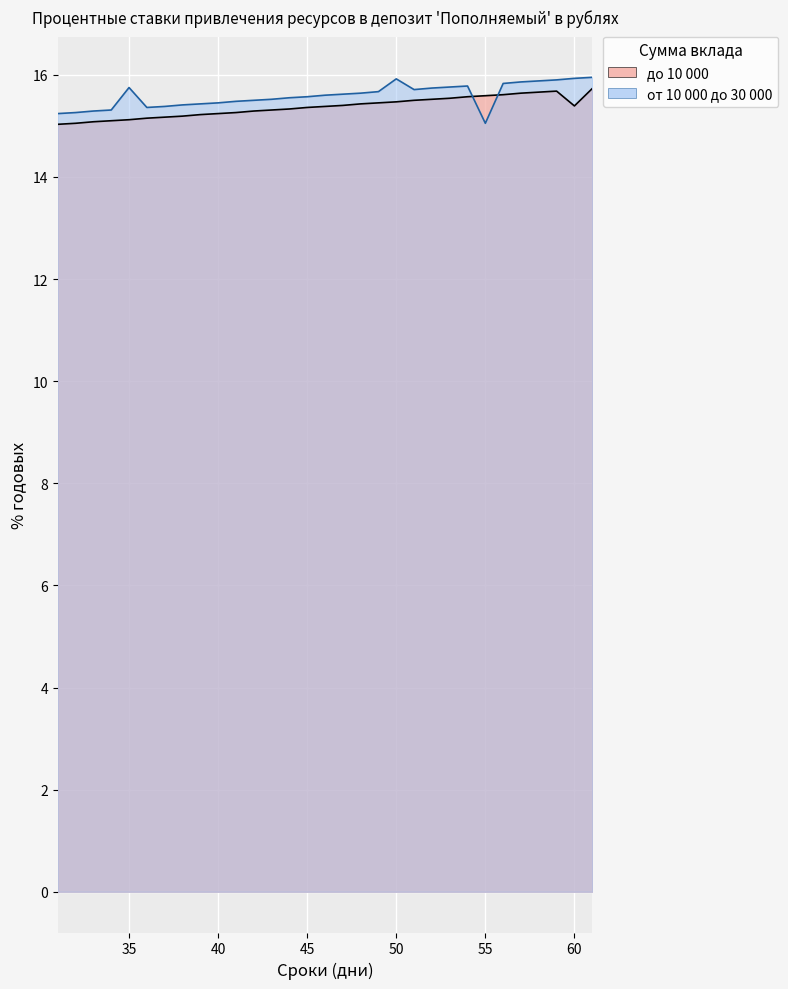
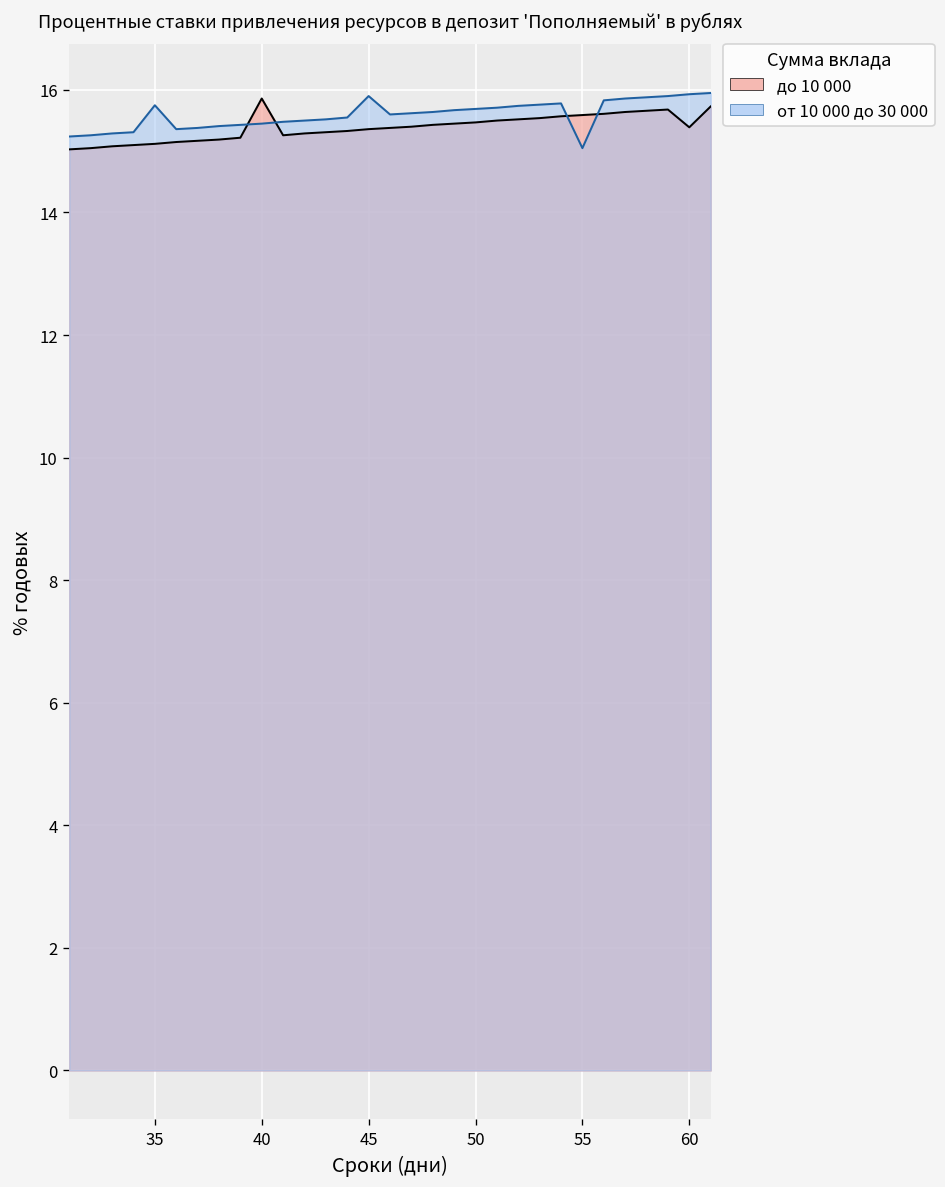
  {
    "до 10 000": {
      "35": 15.1,
-     "40": 15.2,
+     "40": 15.9,
      "45": 15.4,
      "50": 15.5,
      "55": 15.6,
      "60": 15.4
    },
    "от 10 000 до 30 000": {
      "35": 15.8,
      "40": 15.5,
-     "45": 15.6,
-     "50": 15.9,
+     "45": 15.9,
+     "50": 15.7,
      "55": 15.1,
      "60": 15.9
    }
  }
